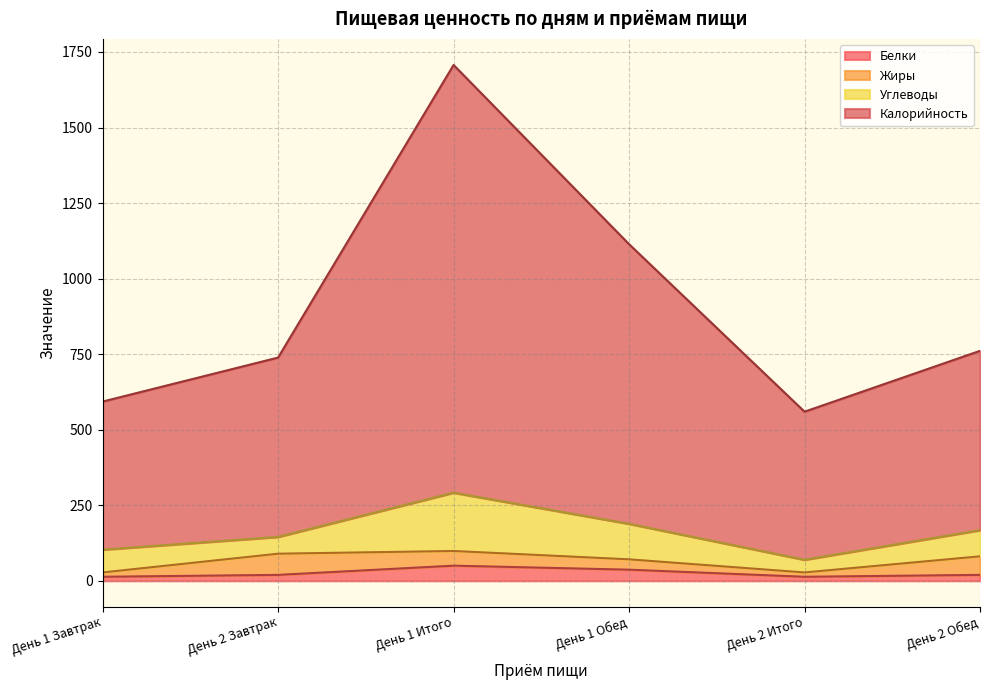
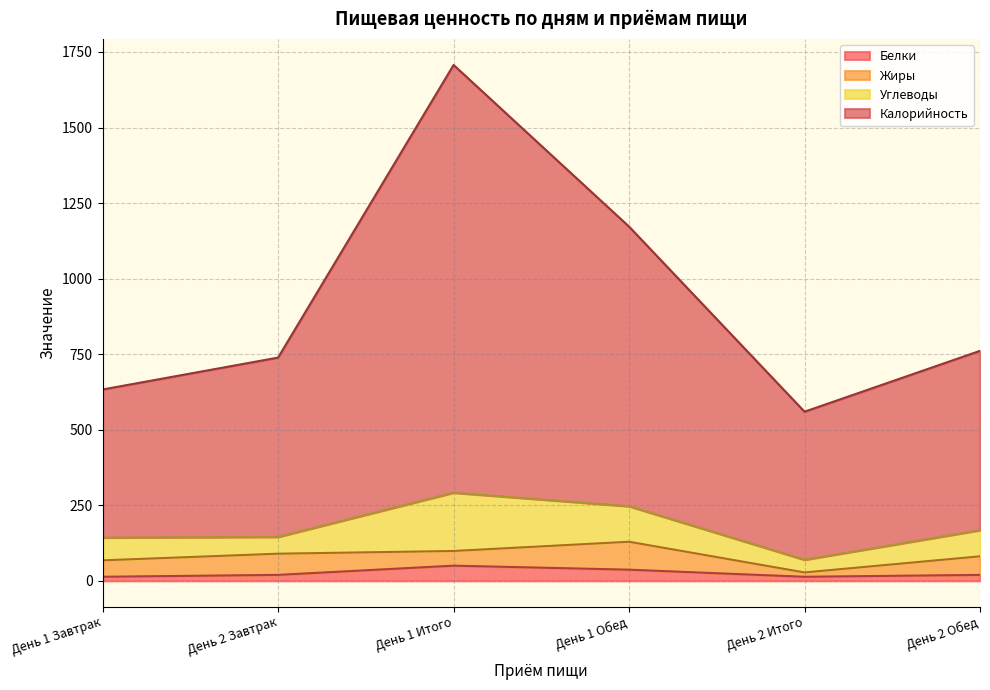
  {
    "Жиры": {
-     "День 1 Завтрак": 10,
+     "День 1 Завтрак": 50,
      "День 2 Завтрак": 70,
      "День 1 Итого": 50,
-     "День 1 Обед": 30,
+     "День 1 Обед": 90,
      "День 2 Итого": 10,
      "День 2 Обед": 60
    },
    "Углеводы": {
      "День 1 Завтрак": 80,
      "День 2 Завтрак": 60,
      "День 1 Итого": 190,
      "День 1 Обед": 120,
      "День 2 Итого": 40,
      "День 2 Обед": 90
    }
  }
